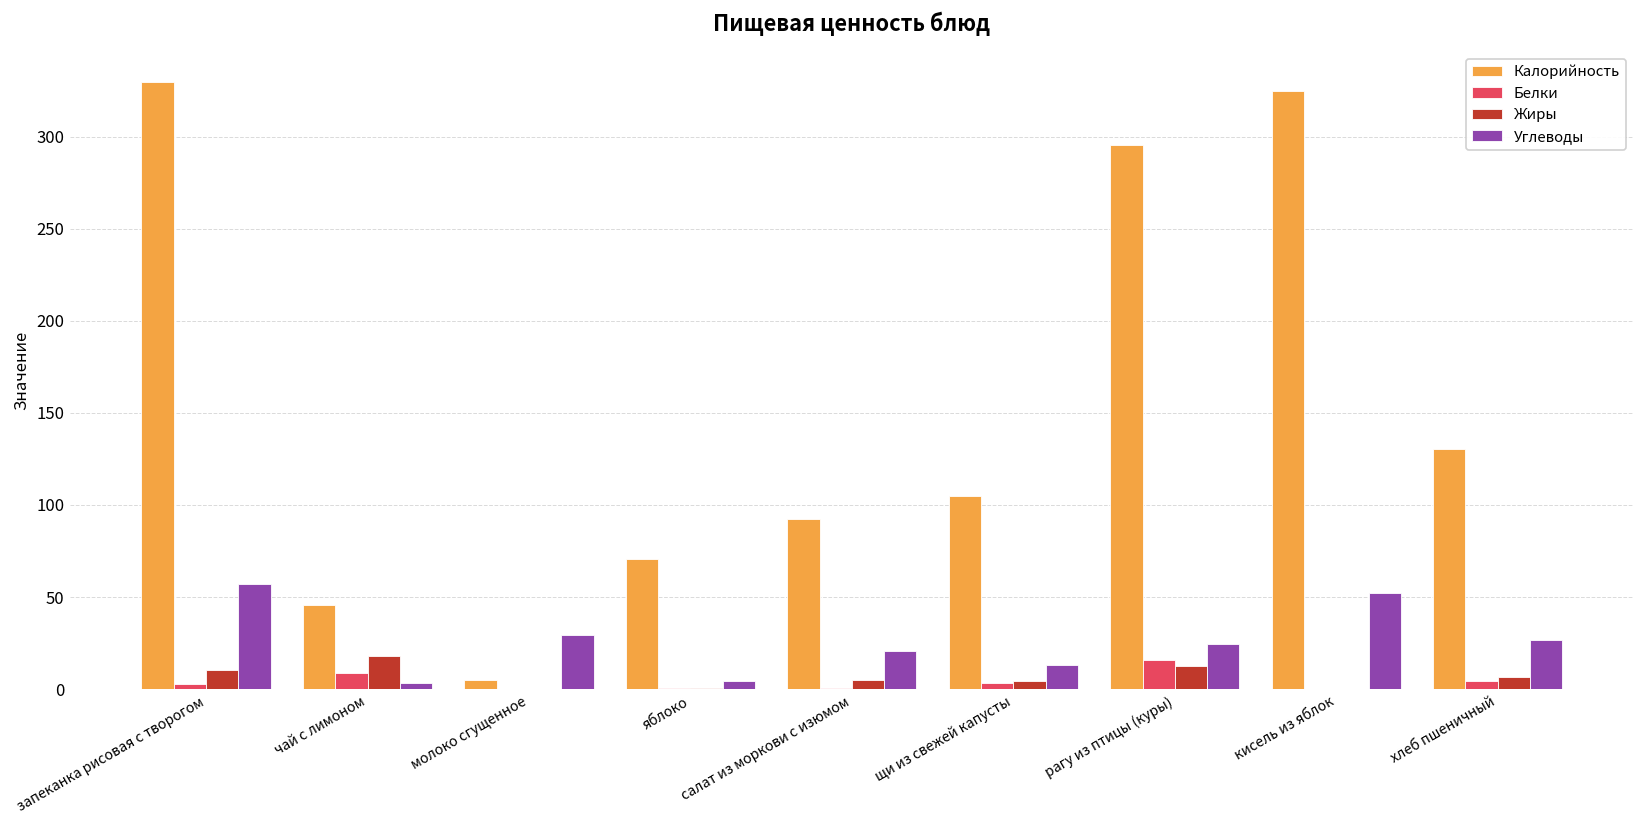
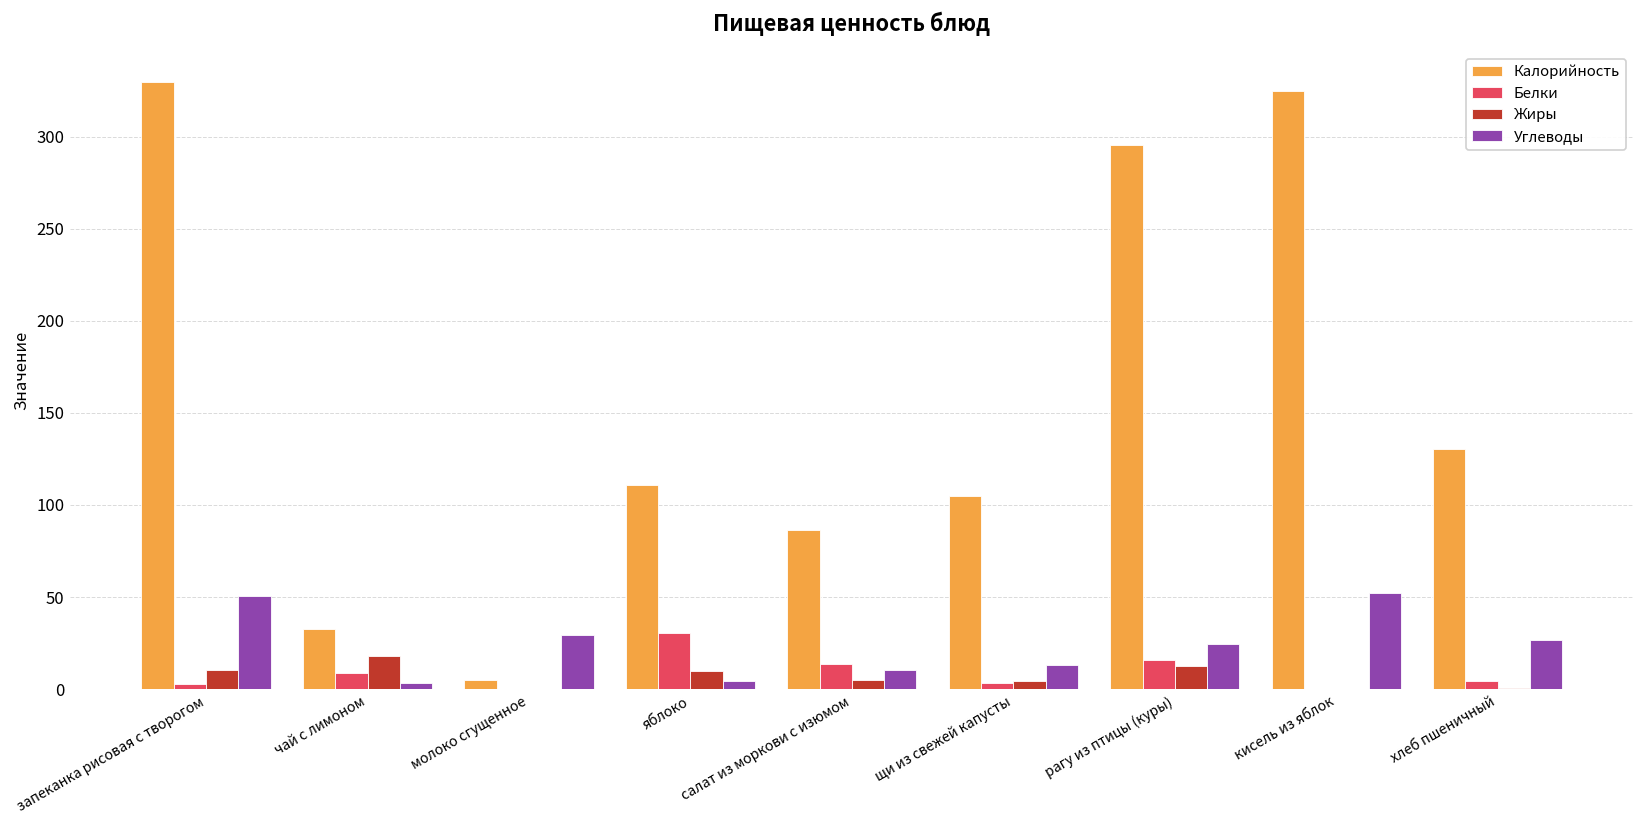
  {
    "Калорийность": {
      "запеканка рисовая с творогом": 330,
-     "чай с лимоном": 46,
+     "чай с лимоном": 33,
      "молоко сгущенное": 5,
-     "яблоко": 71,
-     "салат из моркови с изюмом": 92,
+     "яблоко": 111,
+     "салат из моркови с изюмом": 86,
      "щи из свежей капусты": 105,
      "рагу из птицы (куры)": 296,
      "кисель из яблок": 325,
      "хлеб пшеничный": 130
    },
    "Белки": {
      "запеканка рисовая с творогом": 3,
      "чай с лимоном": 9,
-     "яблоко": 1,
-     "салат из моркови с изюмом": 1,
+     "яблоко": 30,
+     "салат из моркови с изюмом": 14,
      "щи из свежей капусты": 3,
      "рагу из птицы (куры)": 16,
      "хлеб пшеничный": 4
    },
    "Жиры": {
      "запеканка рисовая с творогом": 11,
      "чай с лимоном": 18,
-     "яблоко": 1,
+     "яблоко": 10,
      "салат из моркови с изюмом": 5,
      "щи из свежей капусты": 4,
      "рагу из птицы (куры)": 12,
      "кисель из яблок": 0,
-     "хлеб пшеничный": 7
+     "хлеб пшеничный": 1
    },
    "Углеводы": {
-     "запеканка рисовая с творогом": 57,
+     "запеканка рисовая с творогом": 50,
      "чай с лимоном": 3,
      "молоко сгущенное": 30,
      "яблоко": 5,
-     "салат из моркови с изюмом": 21,
+     "салат из моркови с изюмом": 11,
      "щи из свежей капусты": 13,
      "рагу из птицы (куры)": 24,
      "кисель из яблок": 52,
      "хлеб пшеничный": 27
    }
  }
